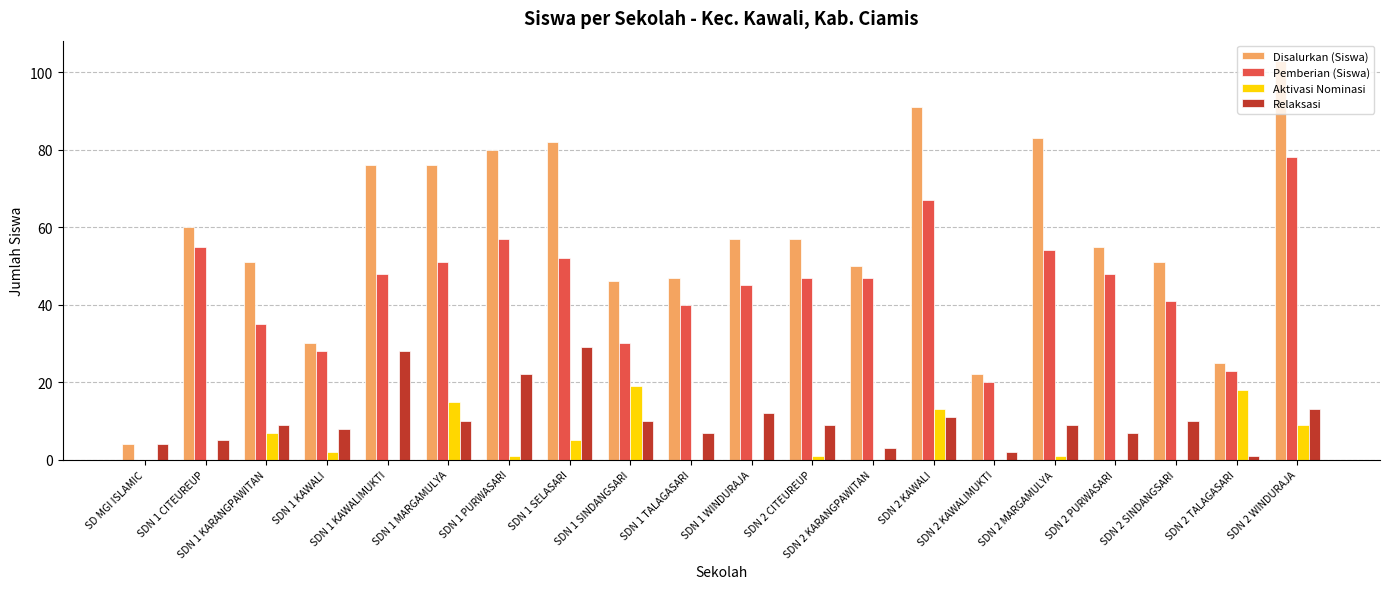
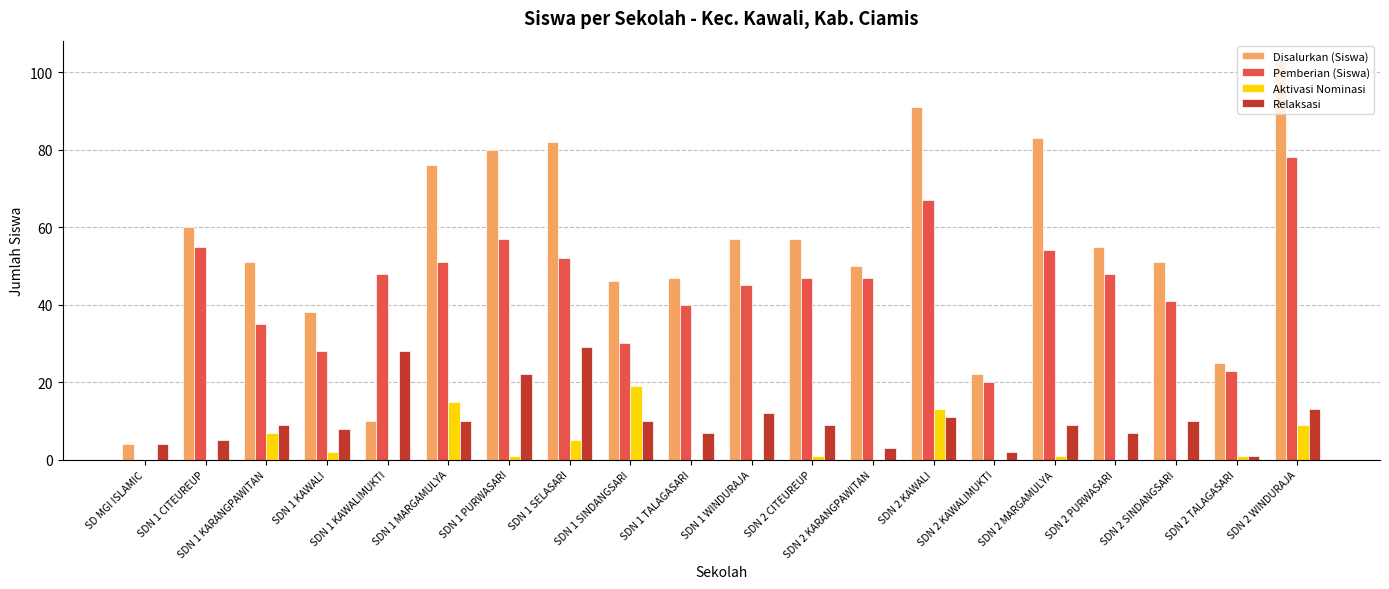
  {
    "Disalurkan (Siswa)": {
      "SD MGI ISLAMIC": 4,
      "SDN 1 CITEUREUP": 60,
      "SDN 1 KARANGPAWITAN": 51,
-     "SDN 1 KAWALI": 30,
-     "SDN 1 KAWALIMUKTI": 76,
+     "SDN 1 KAWALI": 38,
+     "SDN 1 KAWALIMUKTI": 10,
      "SDN 1 MARGAMULYA": 76,
      "SDN 1 PURWASARI": 80,
      "SDN 1 SELASARI": 82,
      "SDN 1 SINDANGSARI": 46,
      "SDN 1 TALAGASARI": 47,
      "SDN 1 WINDURAJA": 57,
      "SDN 2 CITEUREUP": 57,
      "SDN 2 KARANGPAWITAN": 50,
      "SDN 2 KAWALI": 91,
      "SDN 2 KAWALIMUKTI": 22,
      "SDN 2 MARGAMULYA": 83,
      "SDN 2 PURWASARI": 55,
      "SDN 2 SINDANGSARI": 51,
      "SDN 2 TALAGASARI": 25
    },
    "Aktivasi Nominasi": {
      "SD MGI ISLAMIC": 0,
      "SDN 1 CITEUREUP": 0,
      "SDN 1 KARANGPAWITAN": 7,
      "SDN 1 KAWALI": 2,
      "SDN 1 KAWALIMUKTI": 0,
      "SDN 1 MARGAMULYA": 15,
      "SDN 1 PURWASARI": 1,
      "SDN 1 SELASARI": 5,
      "SDN 1 SINDANGSARI": 19,
      "SDN 1 TALAGASARI": 0,
      "SDN 1 WINDURAJA": 0,
      "SDN 2 CITEUREUP": 1,
      "SDN 2 KARANGPAWITAN": 0,
      "SDN 2 KAWALI": 13,
      "SDN 2 KAWALIMUKTI": 0,
      "SDN 2 MARGAMULYA": 1,
      "SDN 2 PURWASARI": 0,
      "SDN 2 SINDANGSARI": 0,
-     "SDN 2 TALAGASARI": 18,
+     "SDN 2 TALAGASARI": 1,
      "SDN 2 WINDURAJA": 9
    }
  }
